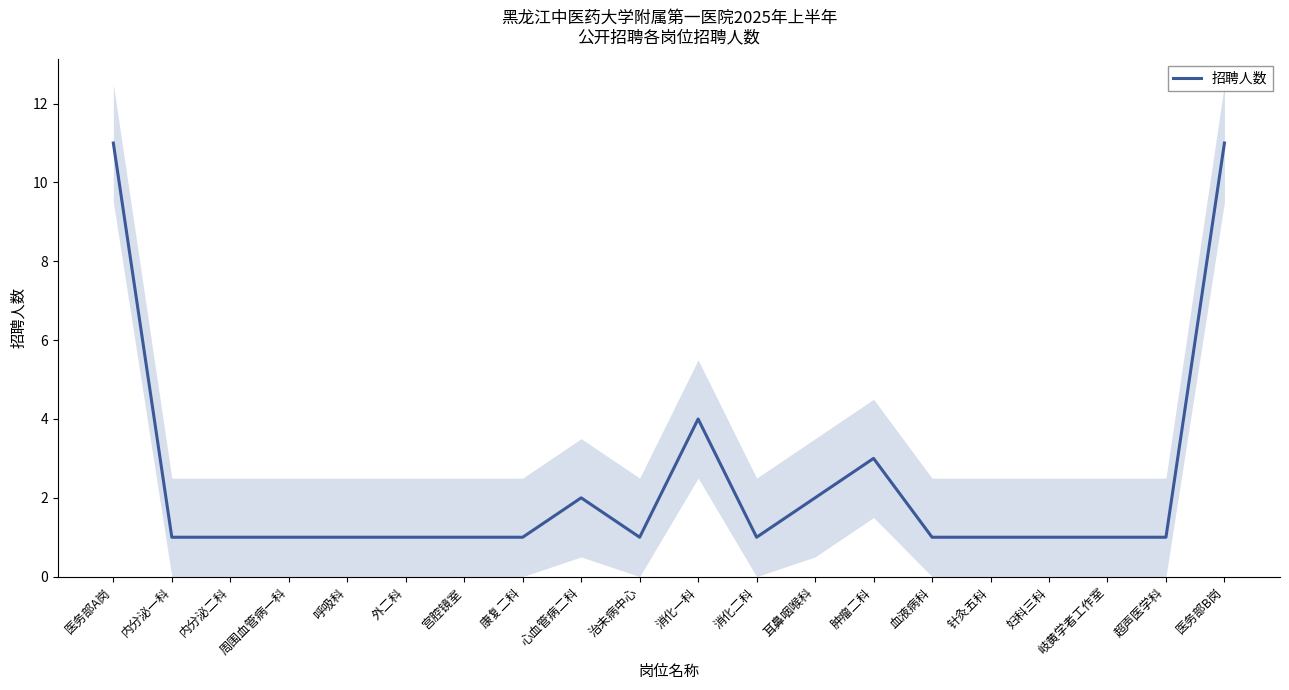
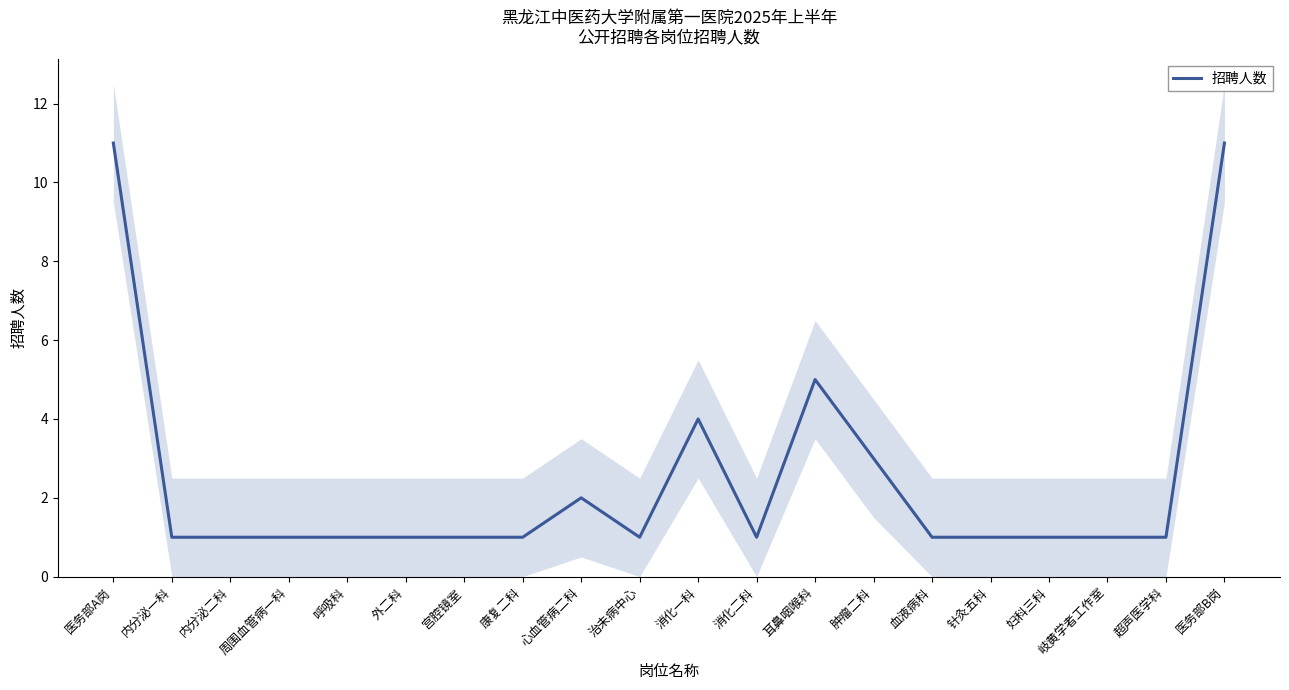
  {
    "招聘人数": {
      "医务部A岗": 11,
      "内分泌一科": 1,
      "内分泌二科": 1,
      "周围血管病一科": 1,
      "呼吸科": 1,
      "外二科": 1,
      "宫腔镜室": 1,
      "康复二科": 1,
      "心血管病二科": 2,
      "治未病中心": 1,
      "消化一科": 4,
      "消化二科": 1,
-     "耳鼻咽喉科": 2,
+     "耳鼻咽喉科": 5,
      "肿瘤二科": 3,
      "血液病科": 1,
      "针灸五科": 1,
      "妇科三科": 1,
      "岐黄学者工作室": 1,
      "超声医学科": 1,
      "医务部B岗": 11
    }
  }
